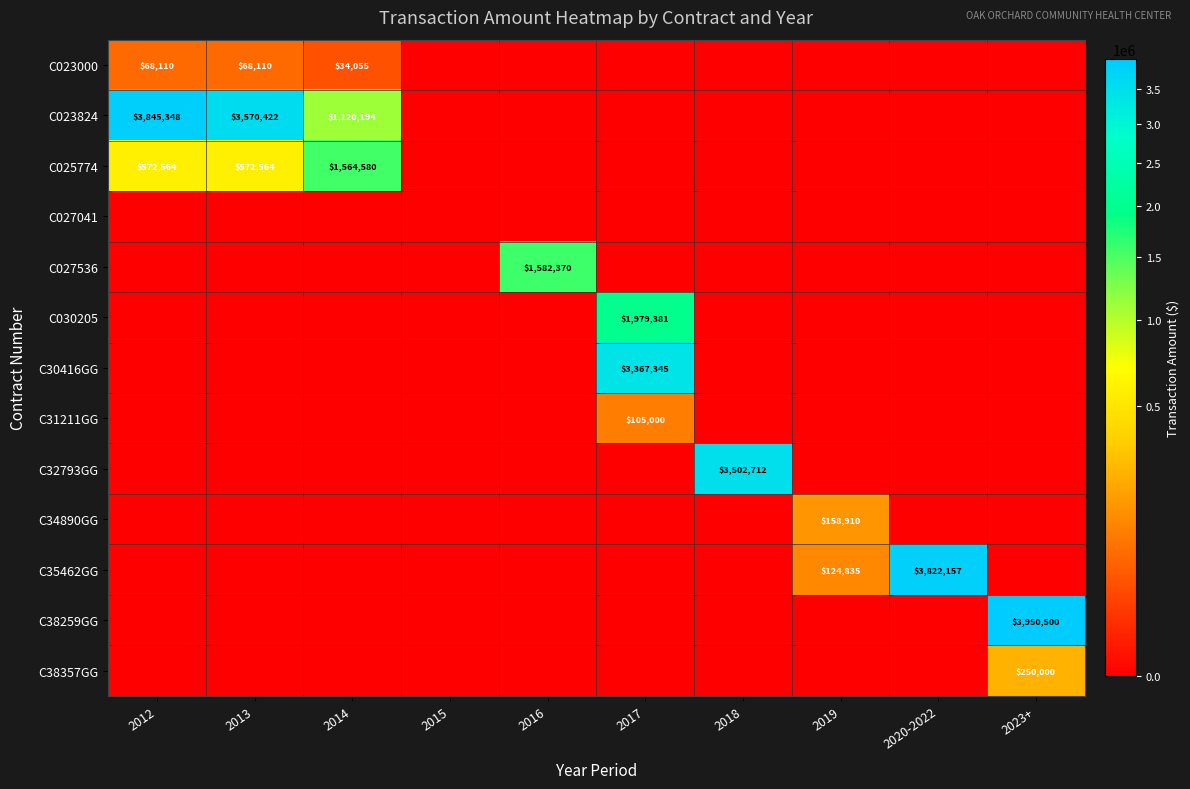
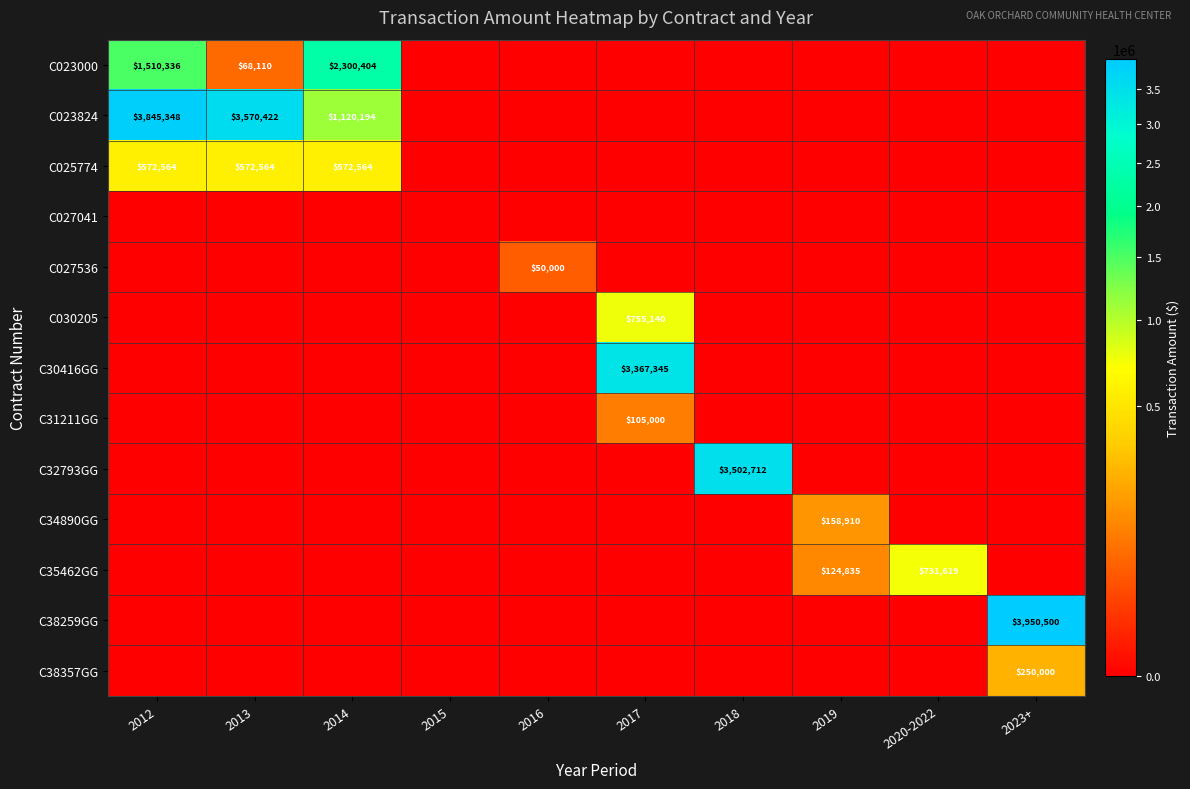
  {
    "C023000": {
-     "2012": "$68,110",
+     "2012": "$1,510,336",
      "2013": "$68,110",
-     "2014": "$34,055"
+     "2014": "$2,300,404"
    },
    "C023824": {
      "2012": "$3,845,348",
      "2013": "$3,570,422",
      "2014": "$1,120,194"
    },
    "C025774": {
      "2012": "$572,564",
      "2013": "$572,564",
-     "2014": "$1,564,580"
+     "2014": "$572,564"
    },
    "C027536": {
-     "2016": "$1,582,370"
+     "2016": "$50,000"
    },
    "C030205": {
-     "2017": "$1,979,381"
+     "2017": "$755,140"
    },
    "C30416GG": {
      "2017": "$3,367,345"
    },
    "C31211GG": {
      "2017": "$105,000"
    },
    "C32793GG": {
      "2018": "$3,502,712"
    },
    "C34890GG": {
      "2019": "$158,910"
    },
    "C35462GG": {
      "2019": "$124,835",
-     "2020-2022": "$3,822,157"
+     "2020-2022": "$731,619"
    },
    "C38259GG": {
      "2023+": "$3,950,500"
    },
    "C38357GG": {
      "2023+": "$250,000"
    }
  }
